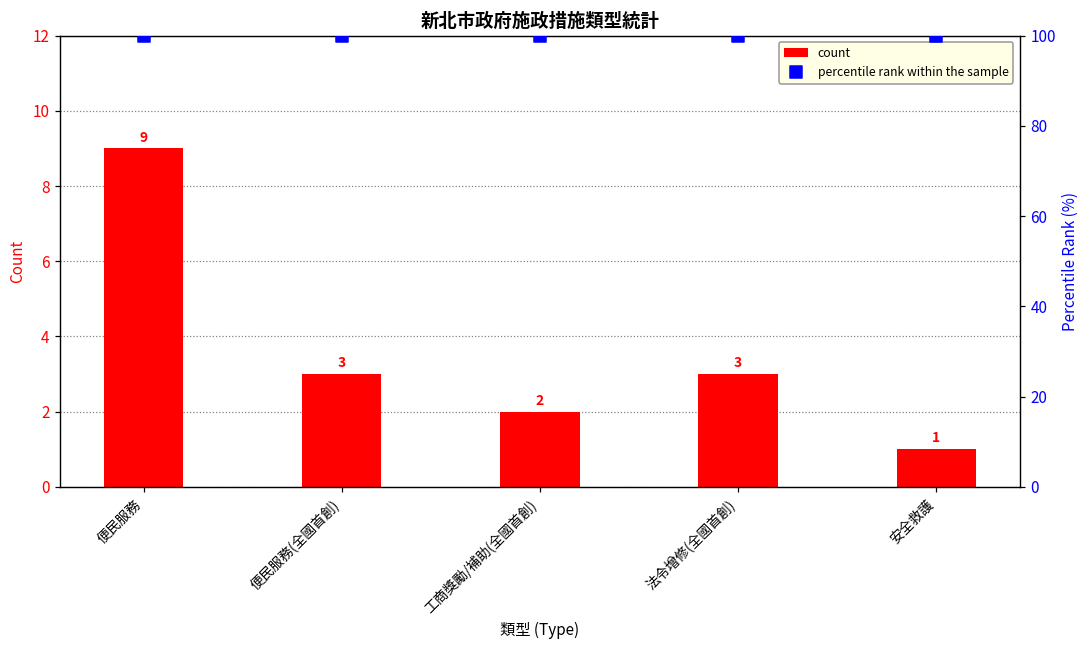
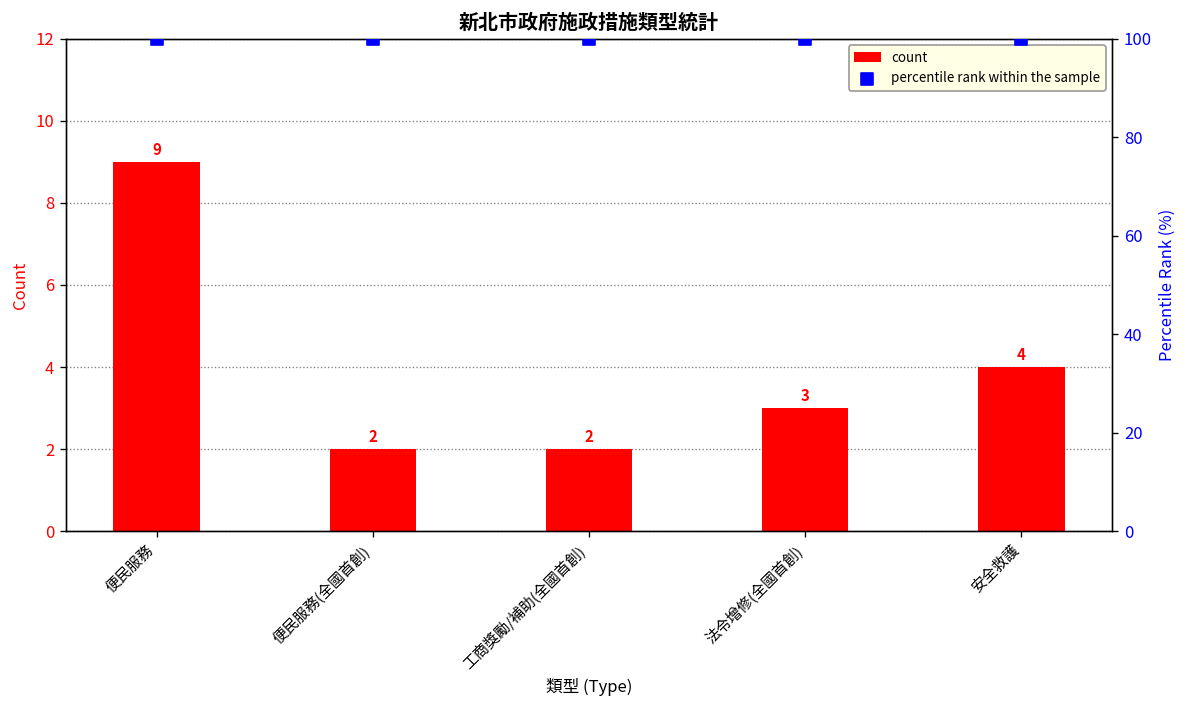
  {
    "count": {
      "便民服務": 9,
-     "便民服務(全國首創)": 3,
+     "便民服務(全國首創)": 2,
      "工商獎勵/補助(全國首創)": 2,
      "法令增修(全國首創)": 3,
-     "安全救護": 1
+     "安全救護": 4
    }
  }
